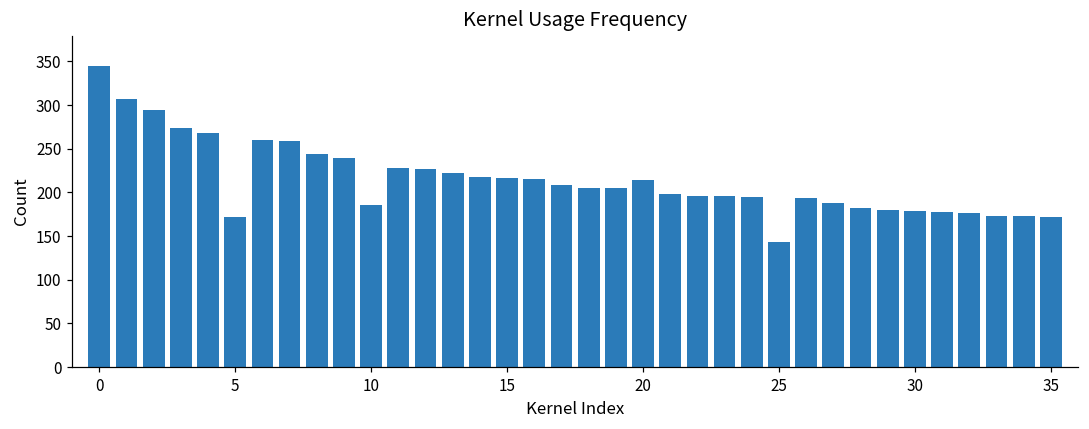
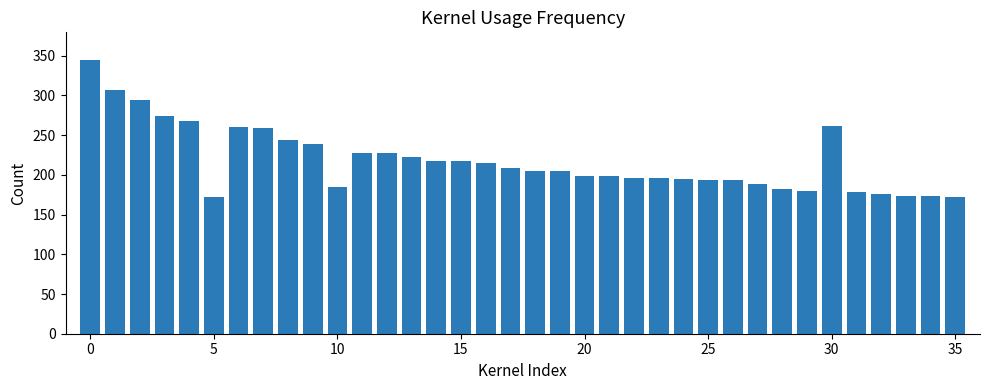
  {
    "0": 350,
    "5": 170,
    "10": 190,
    "15": 220,
-   "20": 210,
-   "25": 140,
-   "30": 180,
+   "20": 200,
+   "25": 190,
+   "30": 260,
    "35": 170
  }
